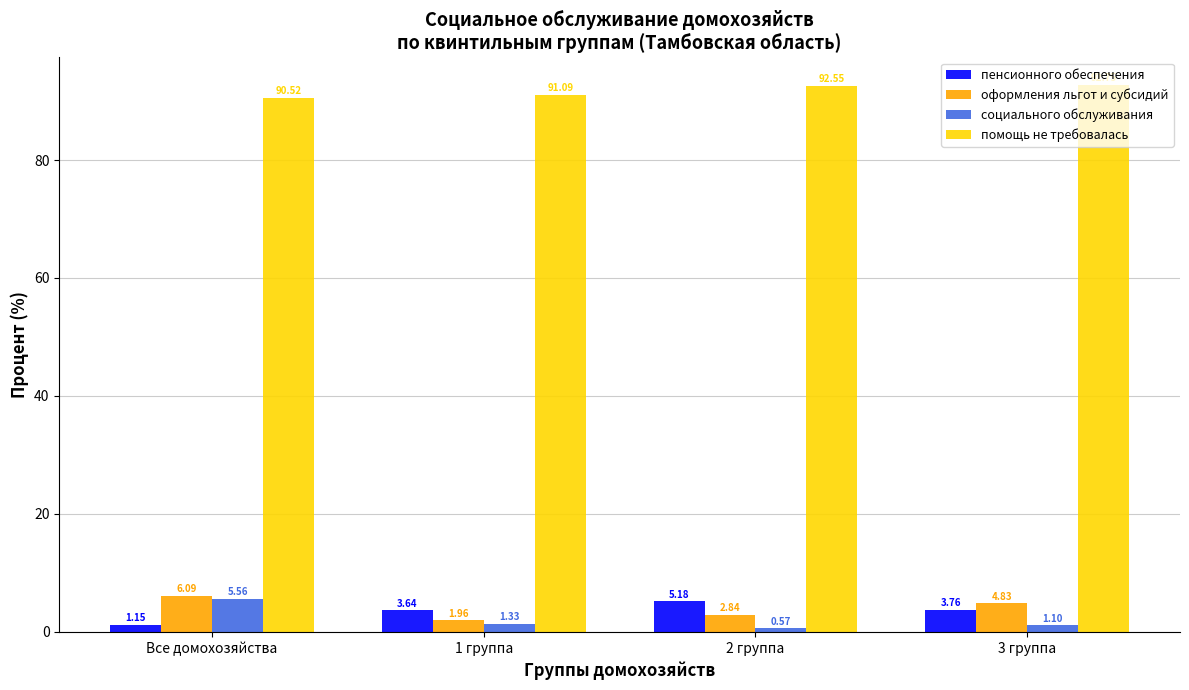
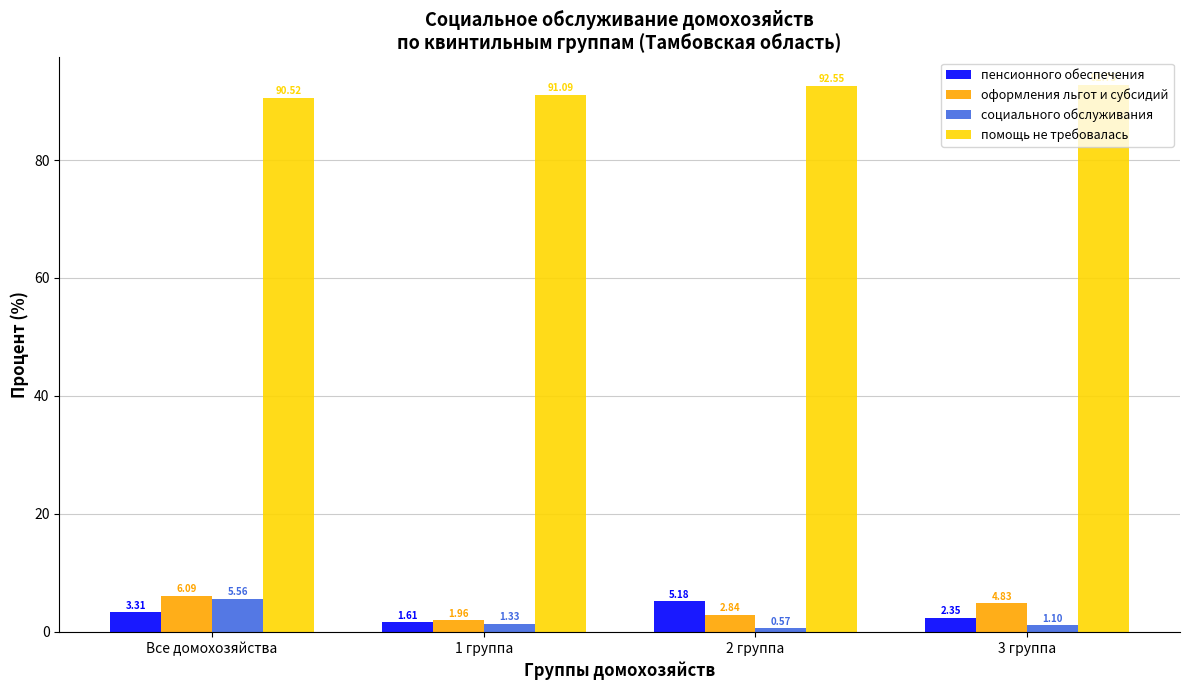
  {
    "пенсионного обеспечения": {
-     "Все домохозяйства": 1.15,
-     "1 группа": 3.64,
+     "Все домохозяйства": 3.31,
+     "1 группа": 1.61,
      "2 группа": 5.18,
-     "3 группа": 3.76
+     "3 группа": 2.35
    },
    "социального обслуживания": {
      "Все домохозяйства": 5.56,
      "1 группа": 1.33,
      "2 группа": 0.57,
      "3 группа": 1.10
    }
  }
